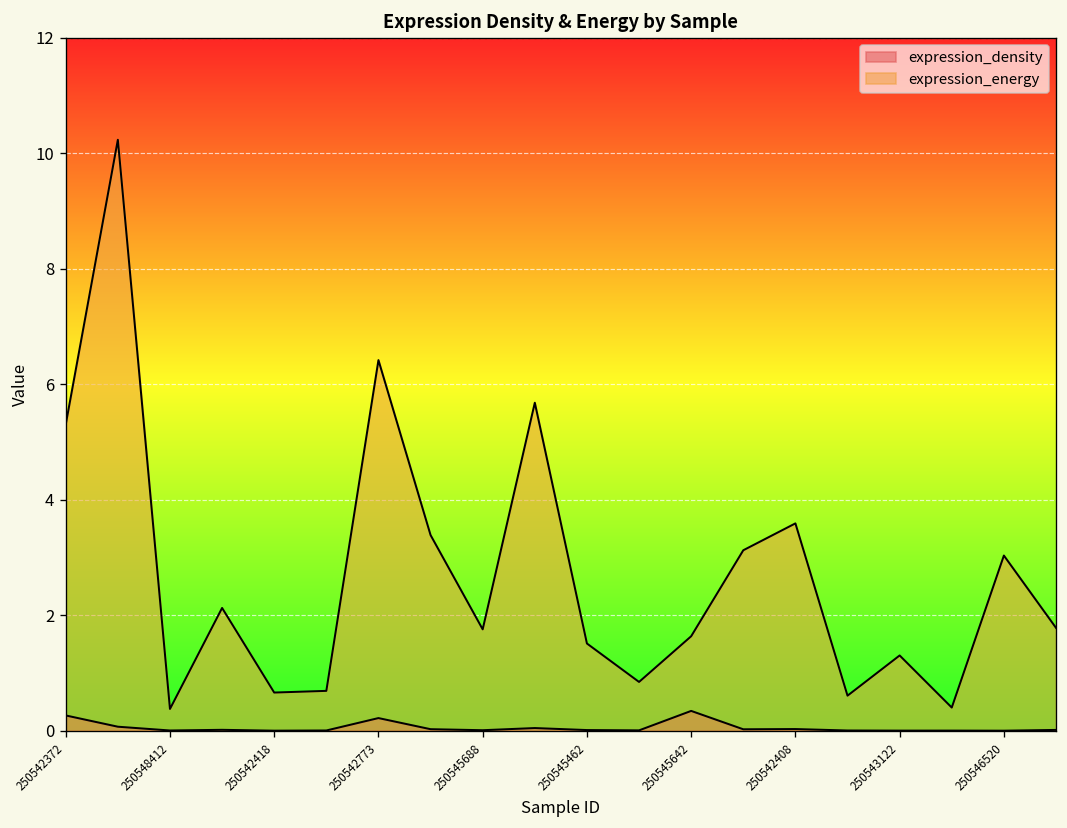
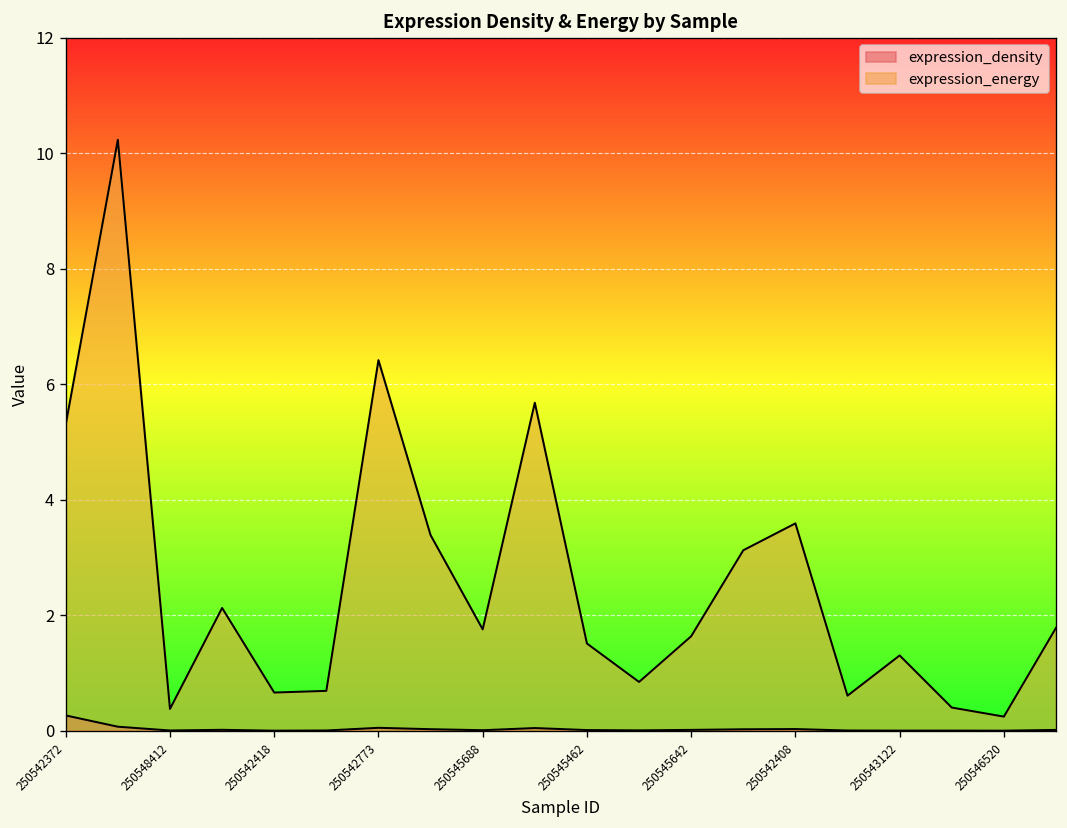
  {
    "expression_density": {
      "250542372": 0.3,
      "250548412": 0.0,
      "250542418": 0.0,
-     "250542773": 0.2,
+     "250542773": 0.1,
      "250545688": 0.0,
      "250545462": 0.0,
-     "250545642": 0.3,
+     "250545642": 0.0,
      "250542408": 0.0,
      "250543122": 0.0,
      "250546520": 0.0
    },
    "expression_energy": {
      "250542372": 5.3,
      "250548412": 0.4,
      "250542418": 0.7,
      "250542773": 6.4,
      "250545688": 1.8,
      "250545462": 1.5,
      "250545642": 1.6,
      "250542408": 3.6,
      "250543122": 1.3,
-     "250546520": 3.0
+     "250546520": 0.2
    }
  }
